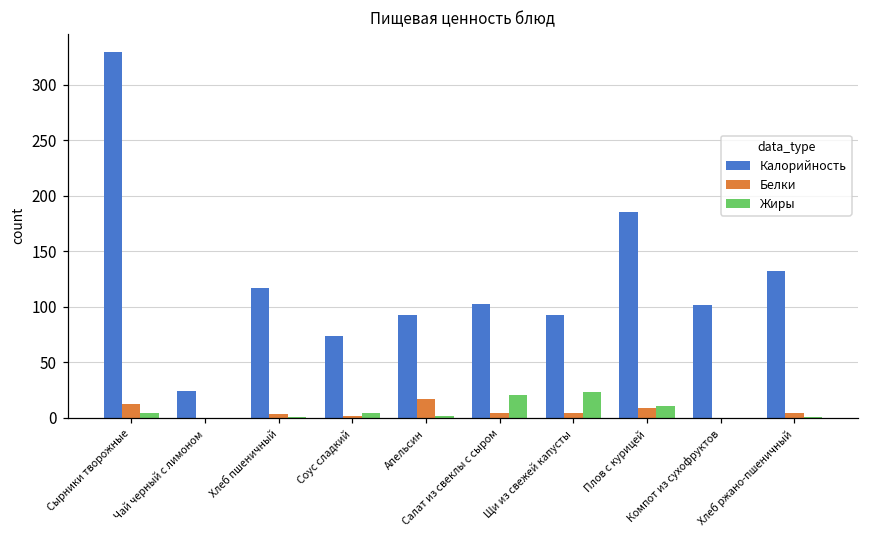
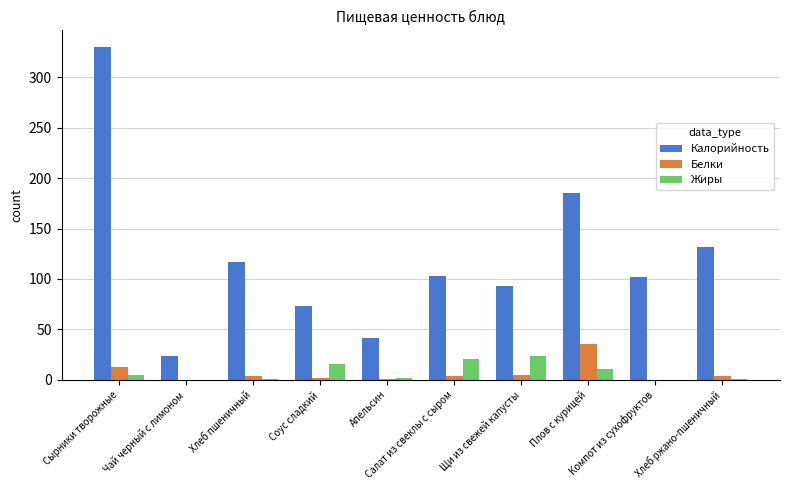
  {
    "Калорийность": {
      "Сырники творожные": 330,
      "Чай черный с лимоном": 24,
      "Хлеб пшеничный": 117,
      "Соус сладкий": 74,
-     "Апельсин": 93,
+     "Апельсин": 41,
      "Салат из свеклы с сыром": 103,
      "Щи из свежей капусты": 93,
      "Плов с курицей": 185,
      "Компот из сухофруктов": 102,
      "Хлеб ржано-пшеничный": 132
    },
    "Белки": {
      "Сырники творожные": 12,
      "Чай черный с лимоном": 0,
      "Хлеб пшеничный": 4,
-     "Апельсин": 17,
+     "Апельсин": 1,
      "Салат из свеклы с сыром": 4,
      "Щи из свежей капусты": 4,
-     "Плов с курицей": 9,
+     "Плов с курицей": 36,
      "Хлеб ржано-пшеничный": 4
    },
    "Жиры": {
      "Сырники творожные": 5,
      "Чай черный с лимоном": 0,
-     "Соус сладкий": 4,
+     "Соус сладкий": 15,
      "Салат из свеклы с сыром": 20,
      "Щи из свежей капусты": 23,
      "Плов с курицей": 11,
      "Компот из сухофруктов": 0
    }
  }
